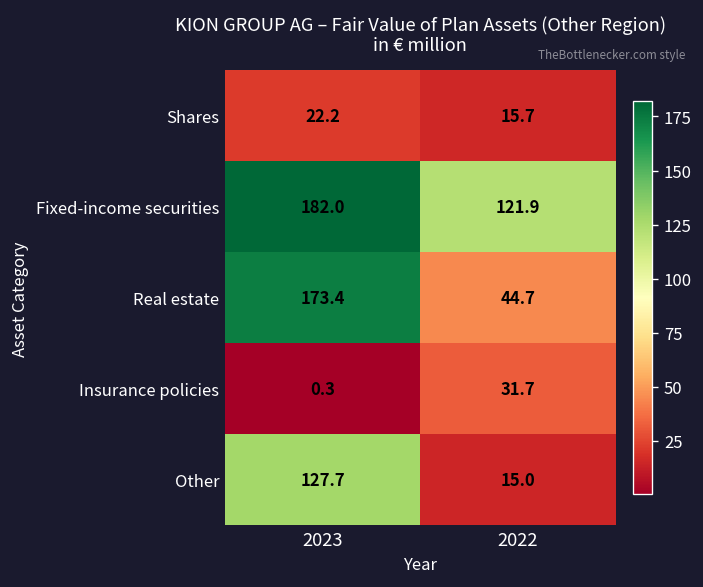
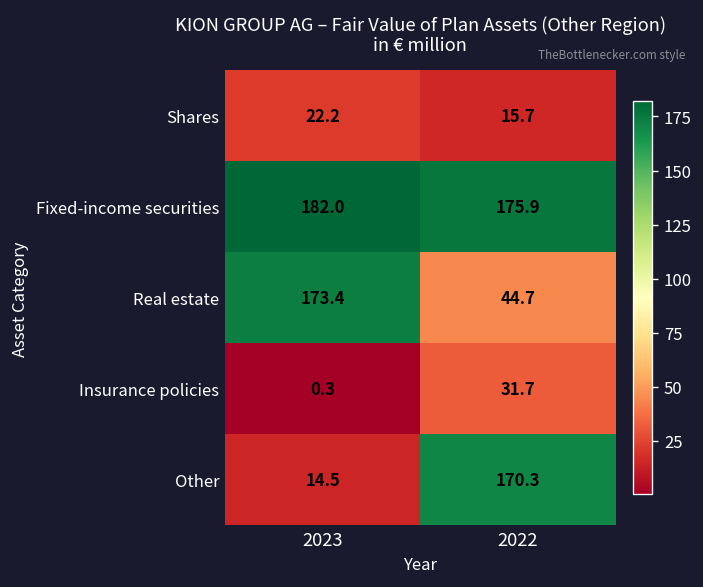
  {
    "Shares": {
      "2023": 22.2,
      "2022": 15.7
    },
    "Fixed-income securities": {
      "2023": 182.0,
-     "2022": 121.9
+     "2022": 175.9
    },
    "Real estate": {
      "2023": 173.4,
      "2022": 44.7
    },
    "Insurance policies": {
      "2023": 0.3,
      "2022": 31.7
    },
    "Other": {
-     "2023": 127.7,
-     "2022": 15.0
+     "2023": 14.5,
+     "2022": 170.3
    }
  }
